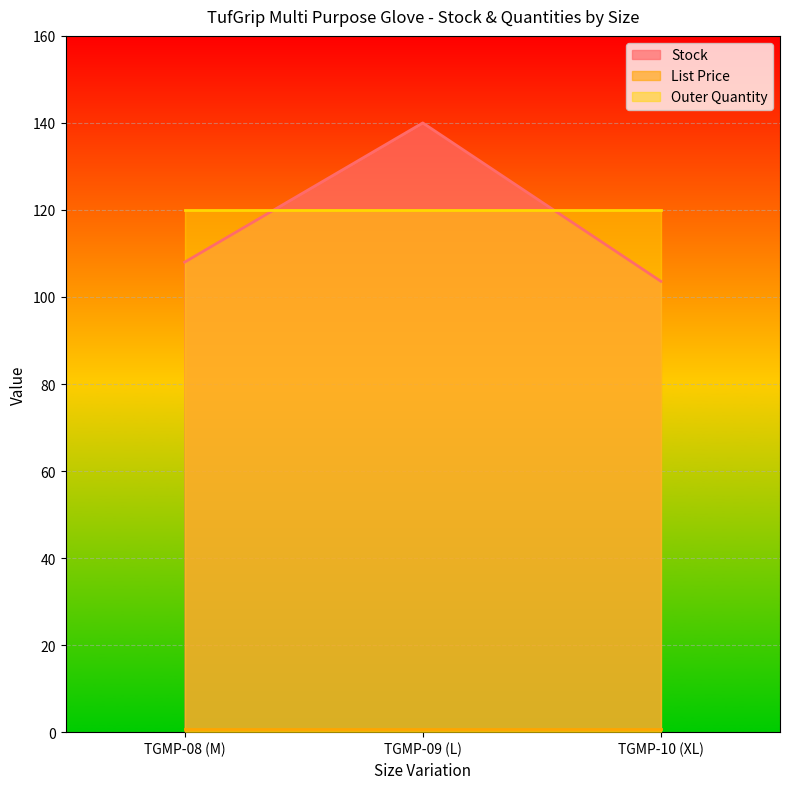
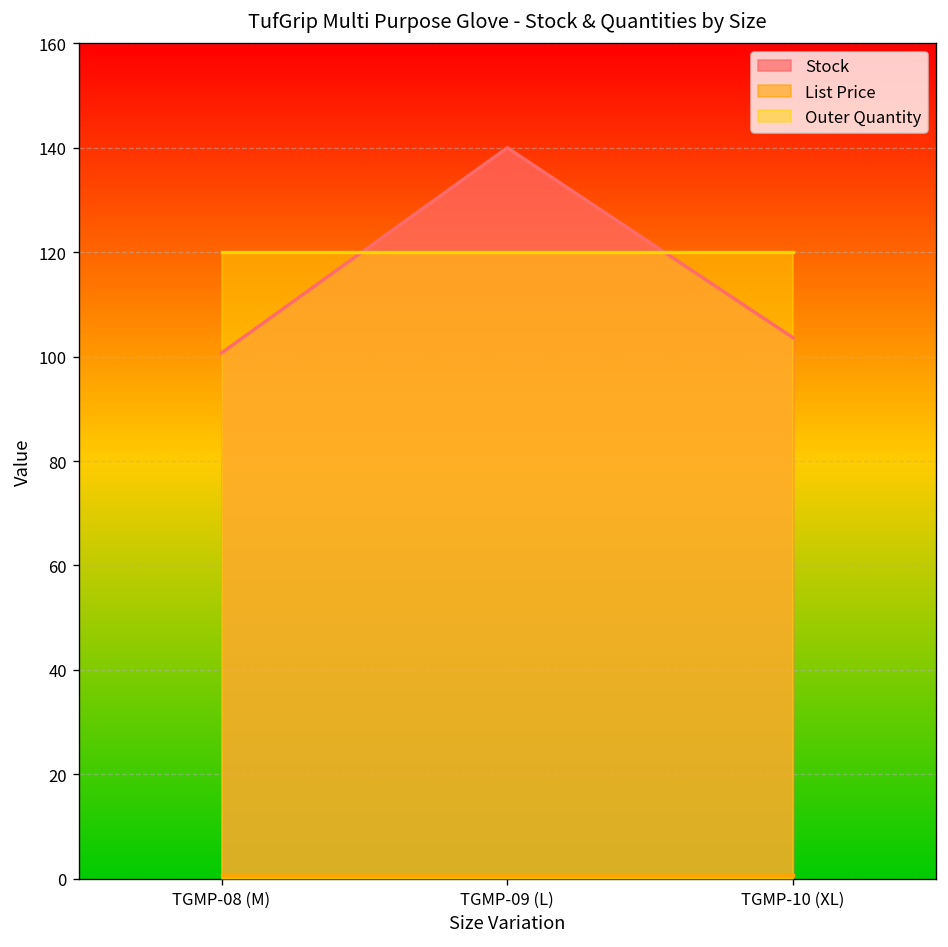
  {
    "Stock": {
-     "TGMP-08 (M)": 108,
+     "TGMP-08 (M)": 101,
      "TGMP-09 (L)": 140,
      "TGMP-10 (XL)": 104
    }
  }
